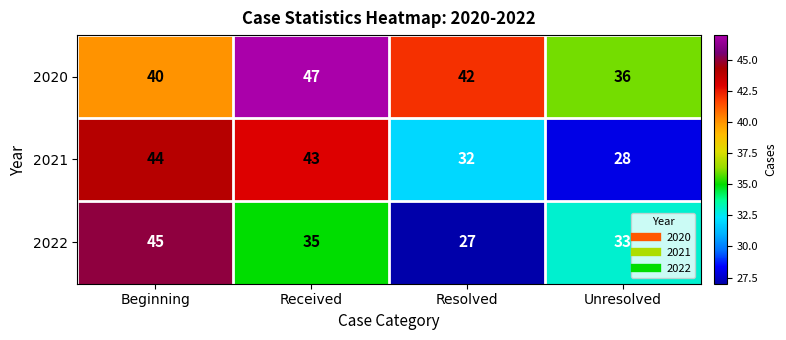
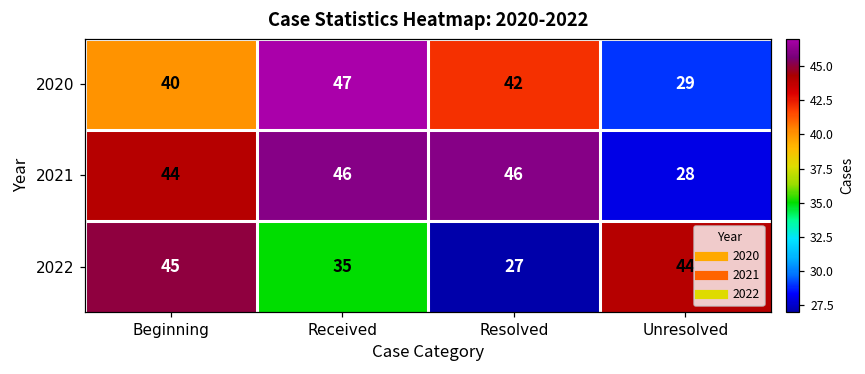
  {
    "2020": {
      "Beginning": 40,
      "Received": 47,
      "Resolved": 42,
-     "Unresolved": 36
+     "Unresolved": 29
    },
    "2021": {
      "Beginning": 44,
-     "Received": 43,
-     "Resolved": 32,
+     "Received": 46,
+     "Resolved": 46,
      "Unresolved": 28
    },
    "2022": {
      "Beginning": 45,
      "Received": 35,
      "Resolved": 27,
-     "Unresolved": 33
+     "Unresolved": 44
    }
  }
